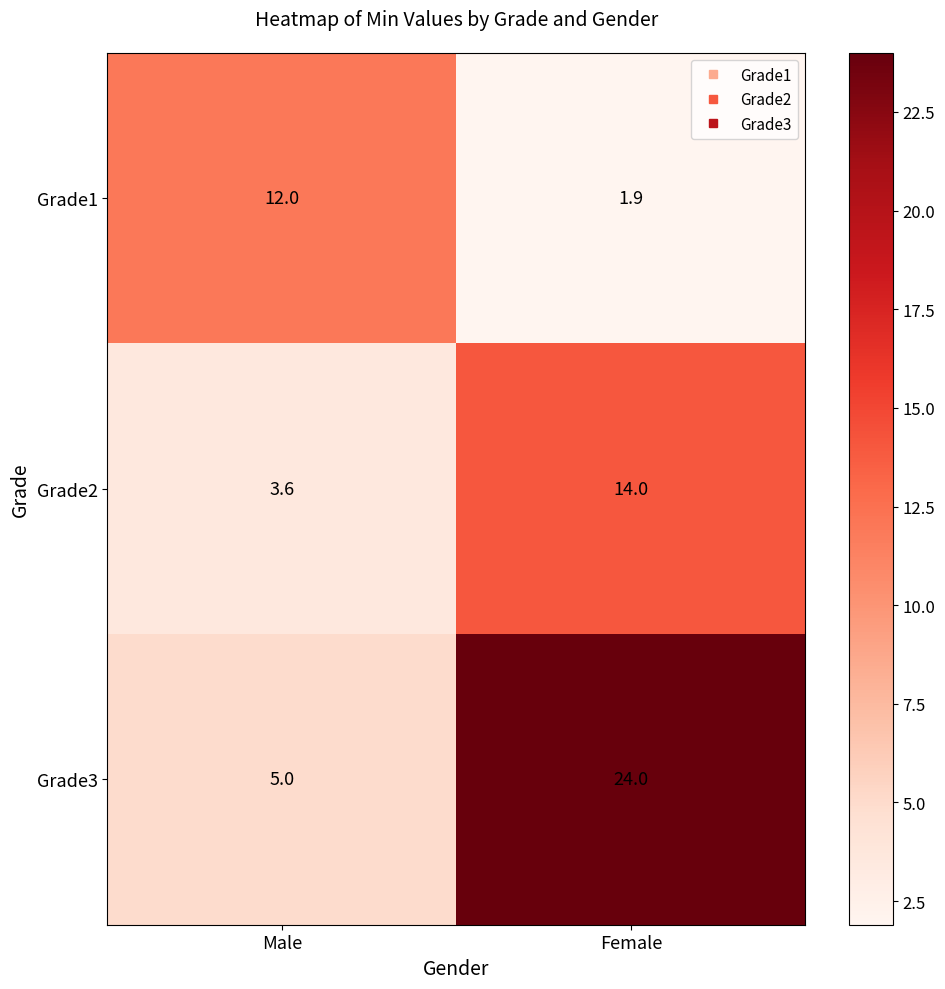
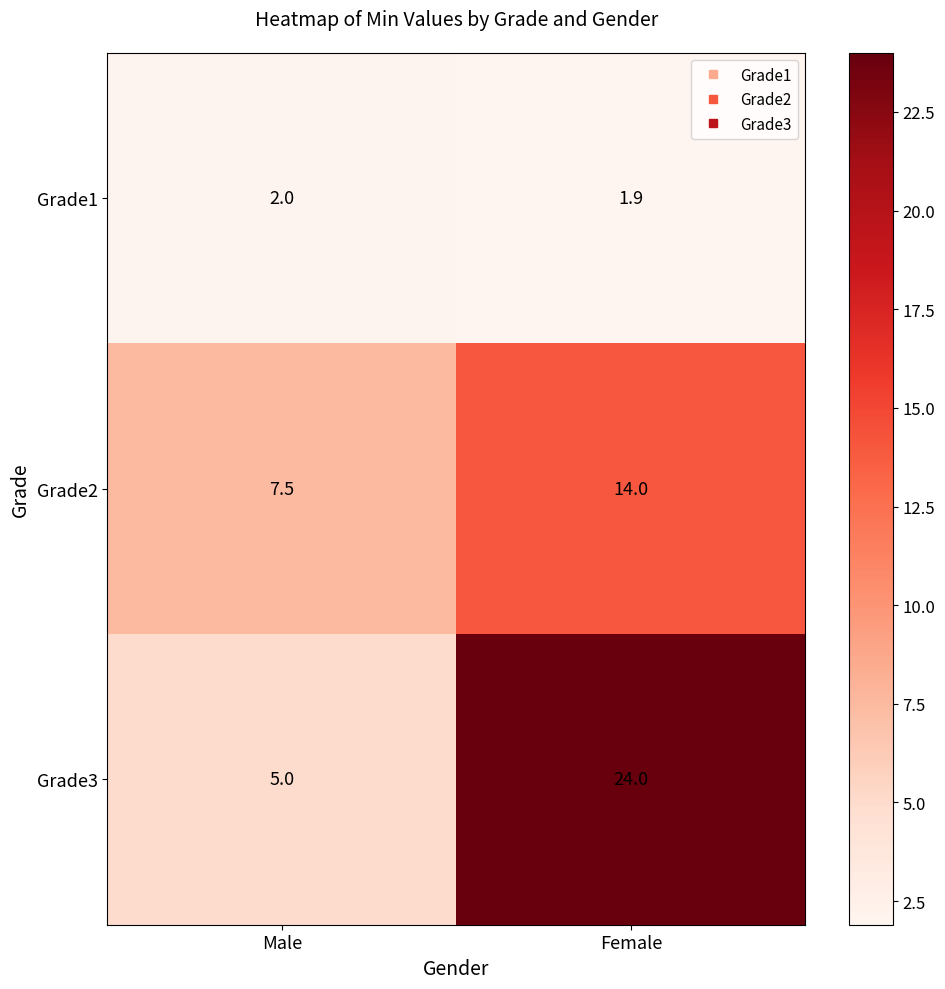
  {
    "Grade1": {
-     "Male": 12.0,
+     "Male": 2.0,
      "Female": 1.9
    },
    "Grade2": {
-     "Male": 3.6,
+     "Male": 7.5,
      "Female": 14.0
    },
    "Grade3": {
      "Male": 5.0,
      "Female": 24.0
    }
  }
